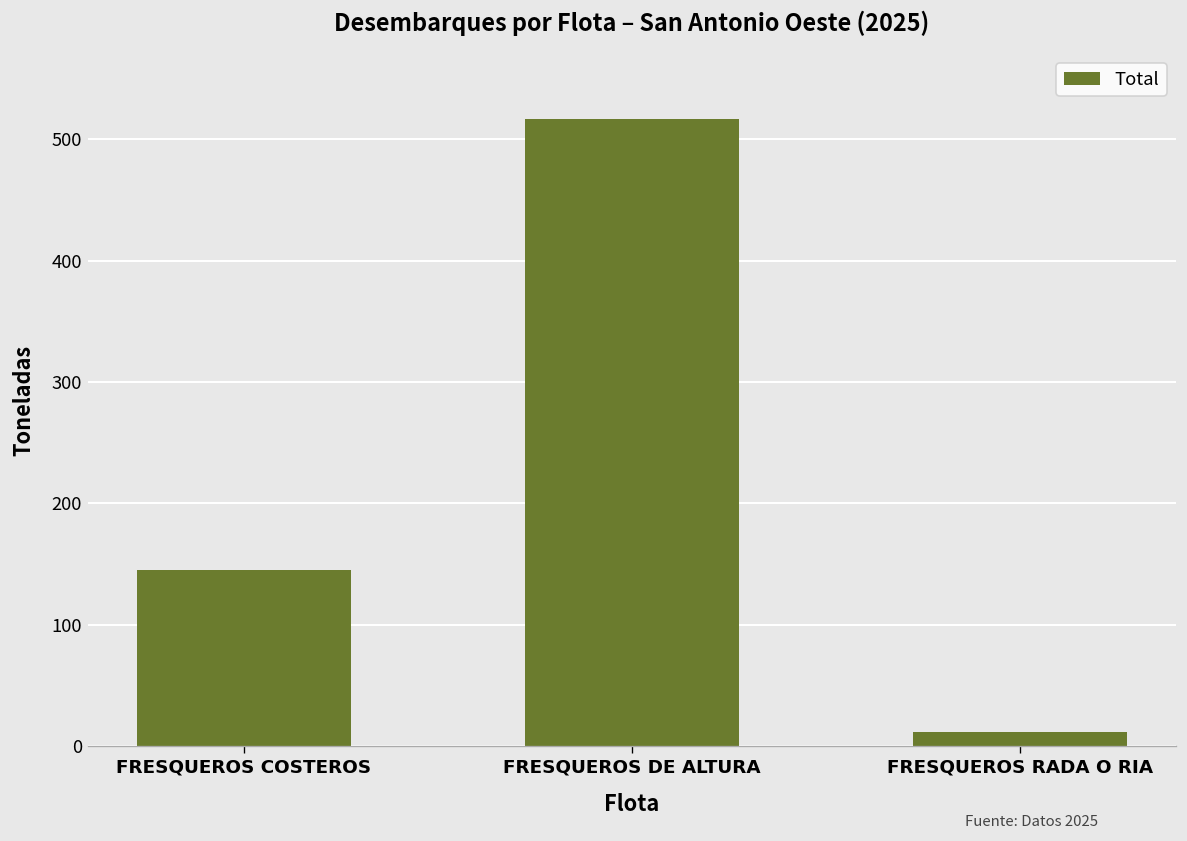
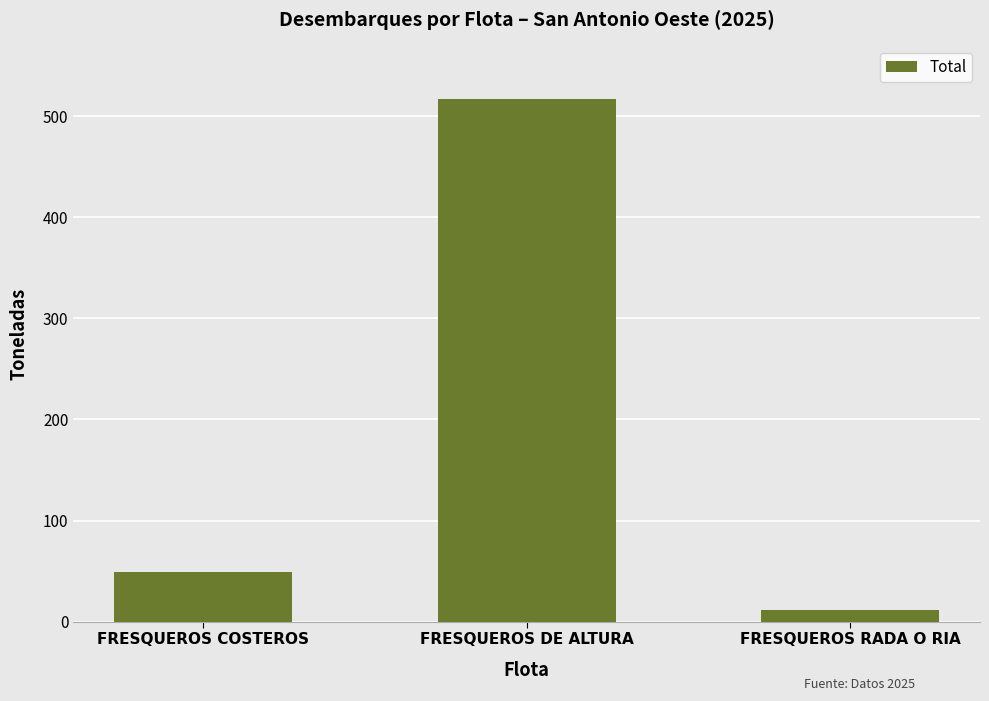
  {
-   "FRESQUEROS COSTEROS": 145,
+   "FRESQUEROS COSTEROS": 49,
    "FRESQUEROS DE ALTURA": 517,
    "FRESQUEROS RADA O RIA": 12
  }
